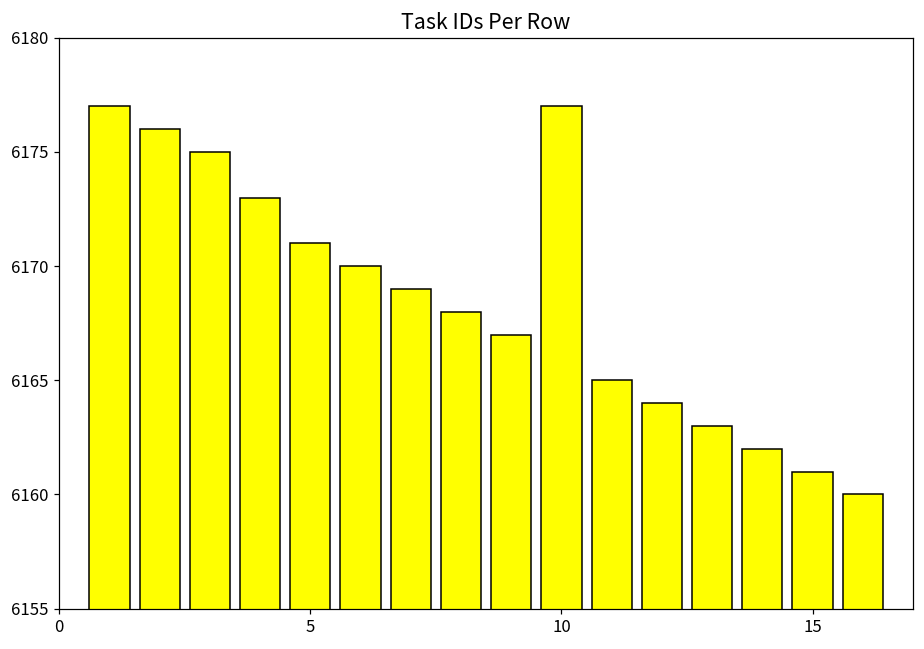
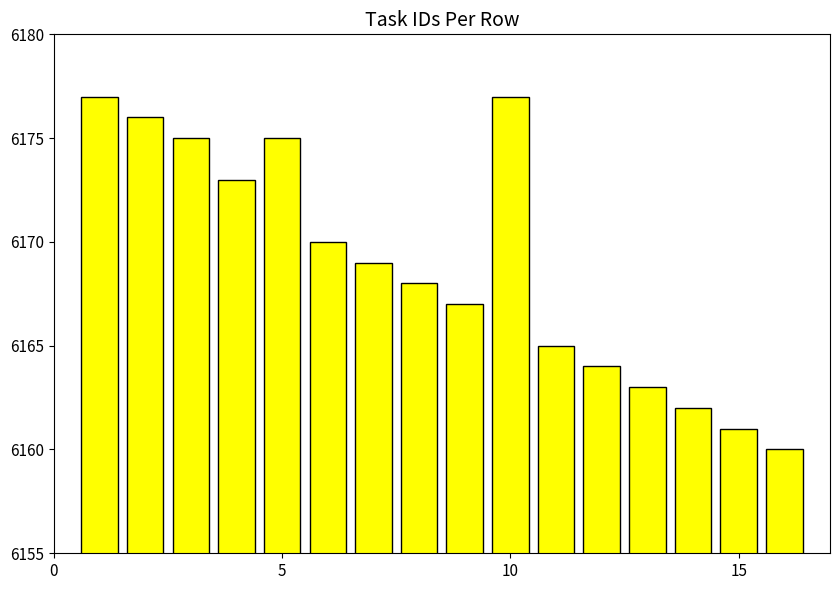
  {
-   "5": 6171,
+   "5": 6175,
    "10": 6177,
    "15": 6161
  }
